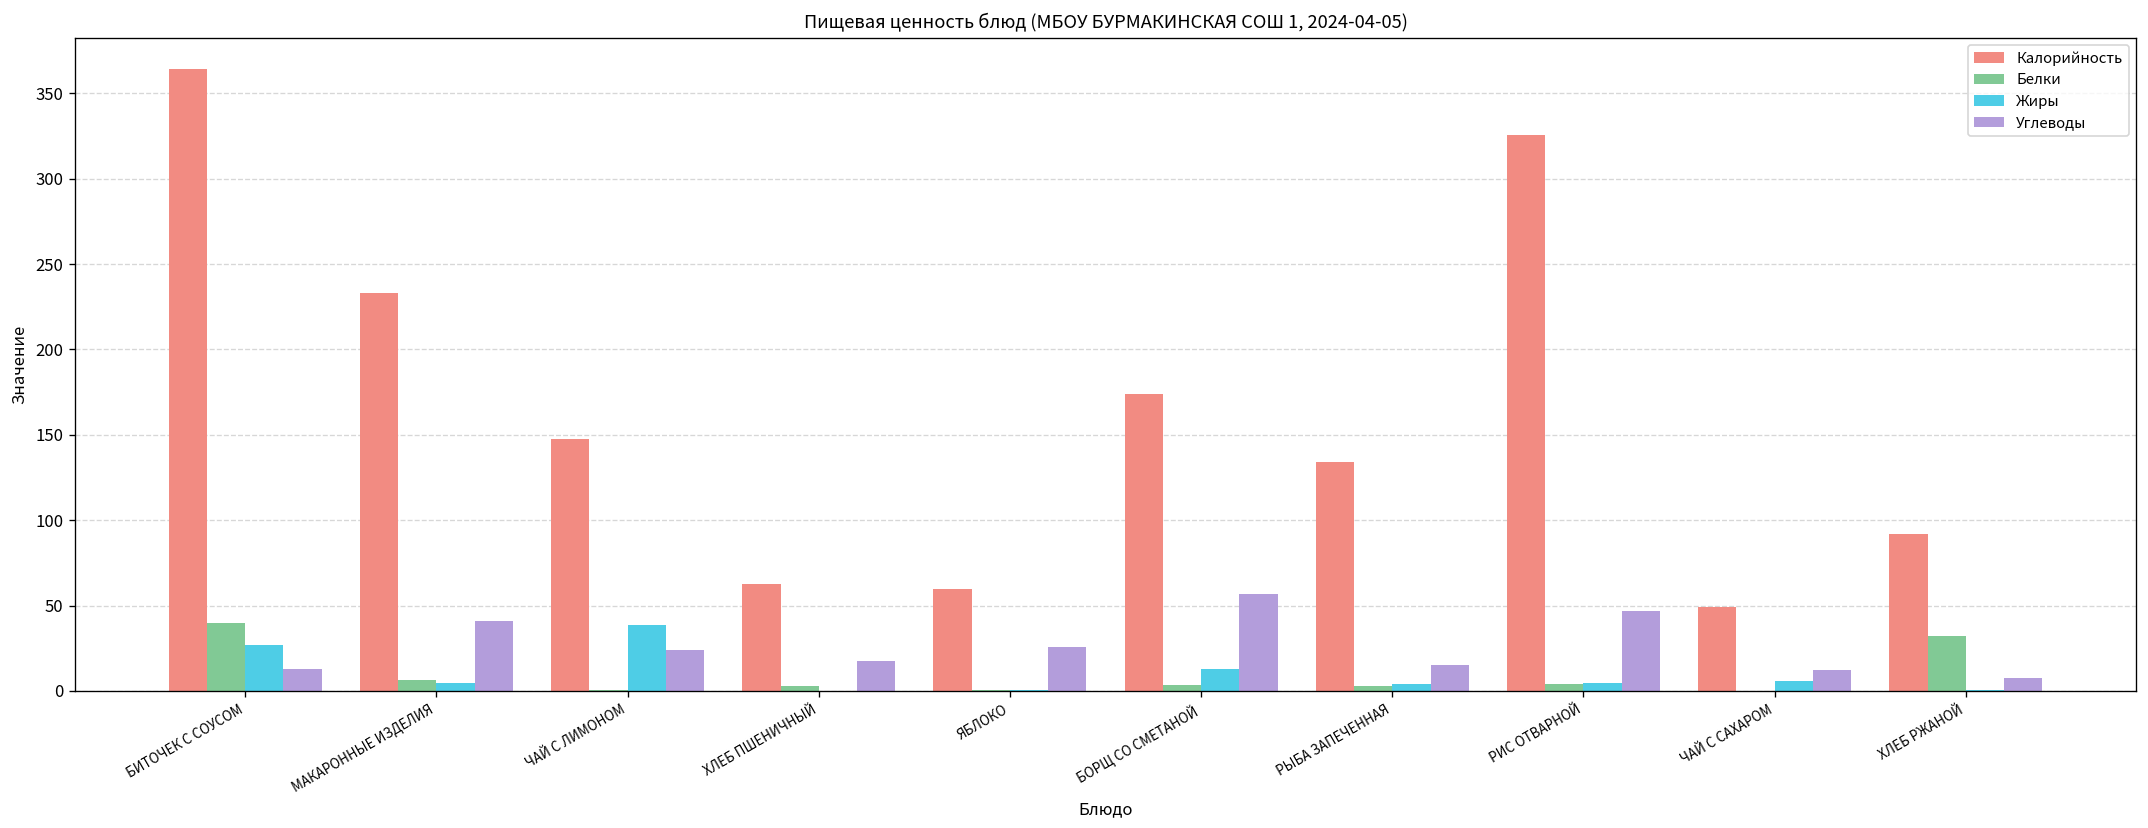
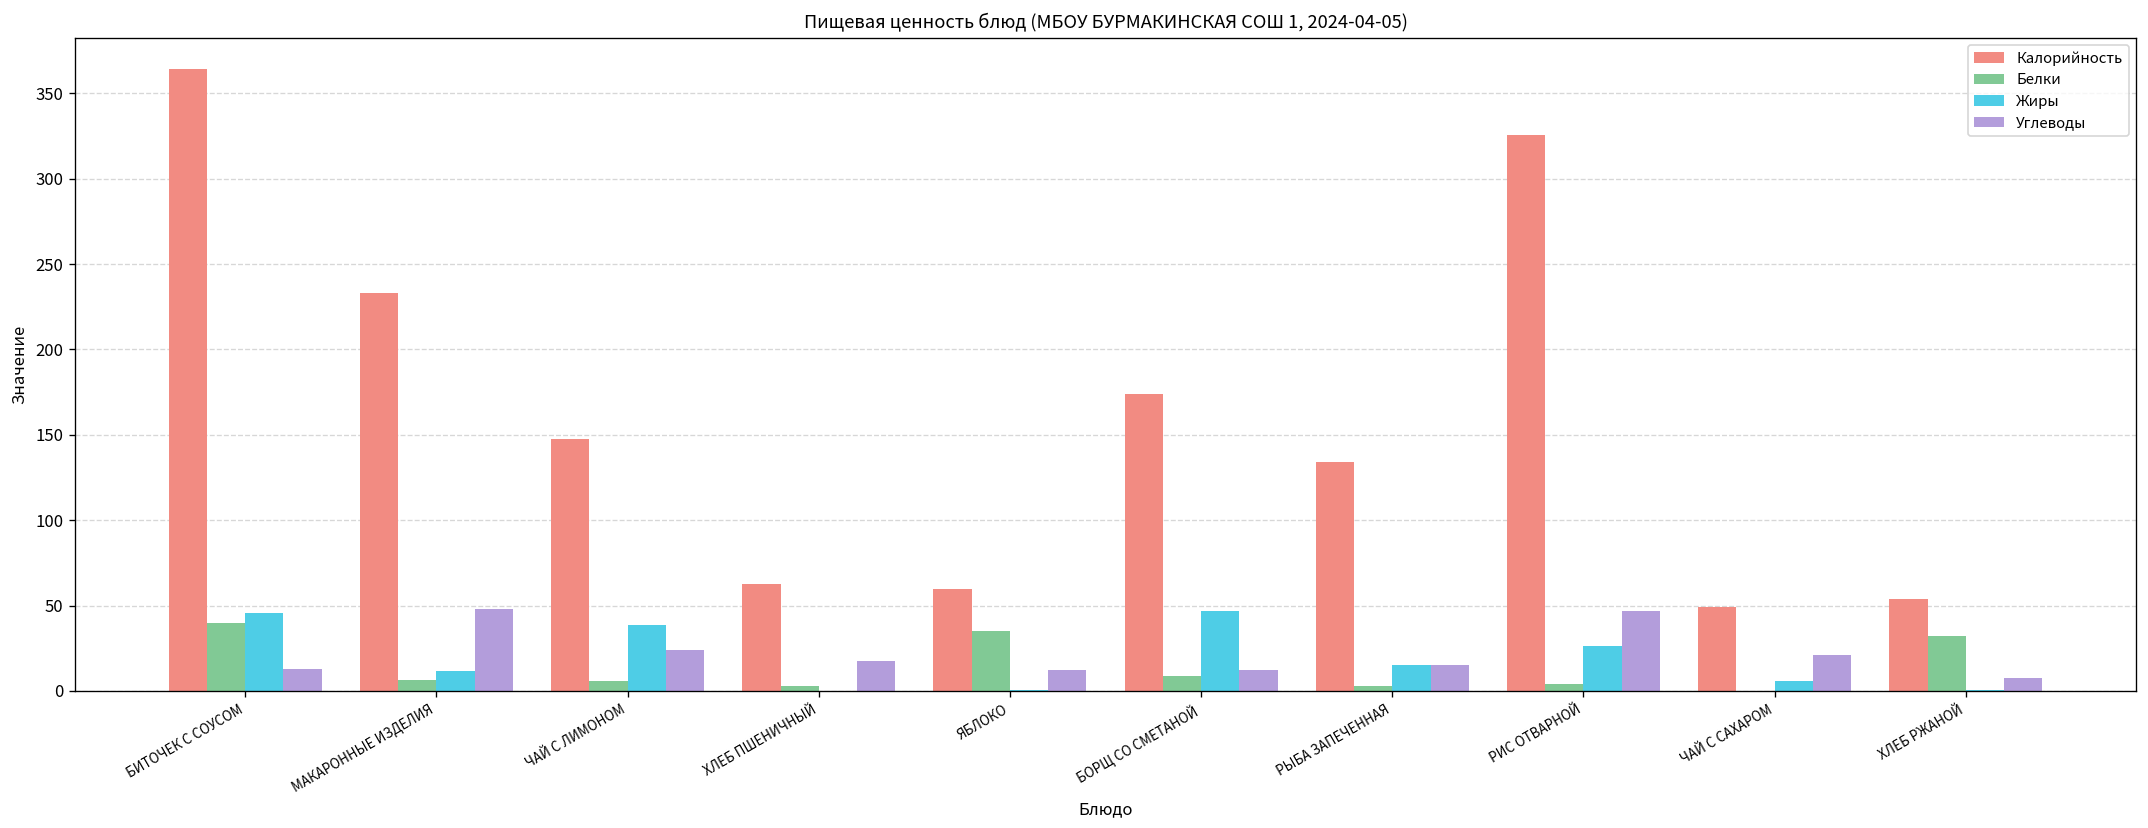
  {
    "Калорийность": {
      "БИТОЧЕК С СОУСОМ": 364,
      "МАКАРОННЫЕ ИЗДЕЛИЯ": 233,
      "ЧАЙ С ЛИМОНОМ": 148,
      "ХЛЕБ ПШЕНИЧНЫЙ": 63,
      "ЯБЛОКО": 60,
      "БОРЩ СО СМЕТАНОЙ": 174,
      "РЫБА ЗАПЕЧЕННАЯ": 134,
      "РИС ОТВАРНОЙ": 326,
      "ЧАЙ С САХАРОМ": 49,
-     "ХЛЕБ РЖАНОЙ": 92
+     "ХЛЕБ РЖАНОЙ": 54
    },
    "Белки": {
      "БИТОЧЕК С СОУСОМ": 40,
      "МАКАРОННЫЕ ИЗДЕЛИЯ": 6,
-     "ЧАЙ С ЛИМОНОМ": 0,
+     "ЧАЙ С ЛИМОНОМ": 6,
      "ХЛЕБ ПШЕНИЧНЫЙ": 3,
-     "ЯБЛОКО": 1,
-     "БОРЩ СО СМЕТАНОЙ": 3,
+     "ЯБЛОКО": 35,
+     "БОРЩ СО СМЕТАНОЙ": 9,
      "РЫБА ЗАПЕЧЕННАЯ": 3,
      "РИС ОТВАРНОЙ": 4,
      "ХЛЕБ РЖАНОЙ": 32
    },
    "Жиры": {
-     "БИТОЧЕК С СОУСОМ": 27,
-     "МАКАРОННЫЕ ИЗДЕЛИЯ": 5,
+     "БИТОЧЕК С СОУСОМ": 46,
+     "МАКАРОННЫЕ ИЗДЕЛИЯ": 11,
      "ЧАЙ С ЛИМОНОМ": 38,
-     "БОРЩ СО СМЕТАНОЙ": 13,
-     "РЫБА ЗАПЕЧЕННАЯ": 4,
-     "РИС ОТВАРНОЙ": 5,
+     "БОРЩ СО СМЕТАНОЙ": 47,
+     "РЫБА ЗАПЕЧЕННАЯ": 15,
+     "РИС ОТВАРНОЙ": 26,
      "ЧАЙ С САХАРОМ": 6
    },
    "Углеводы": {
      "БИТОЧЕК С СОУСОМ": 13,
-     "МАКАРОННЫЕ ИЗДЕЛИЯ": 41,
+     "МАКАРОННЫЕ ИЗДЕЛИЯ": 48,
      "ЧАЙ С ЛИМОНОМ": 24,
      "ХЛЕБ ПШЕНИЧНЫЙ": 18,
-     "ЯБЛОКО": 26,
-     "БОРЩ СО СМЕТАНОЙ": 57,
+     "ЯБЛОКО": 13,
+     "БОРЩ СО СМЕТАНОЙ": 12,
      "РЫБА ЗАПЕЧЕННАЯ": 15,
      "РИС ОТВАРНОЙ": 47,
-     "ЧАЙ С САХАРОМ": 12,
+     "ЧАЙ С САХАРОМ": 21,
      "ХЛЕБ РЖАНОЙ": 8
    }
  }
